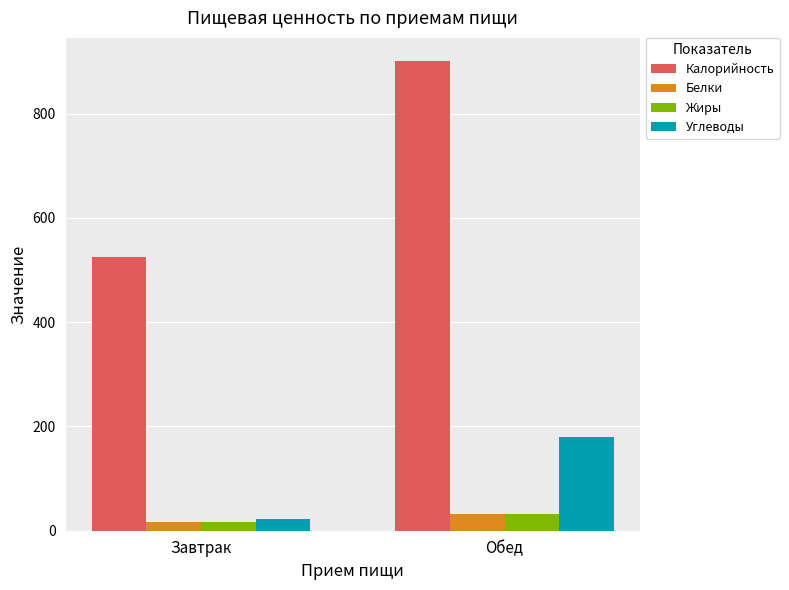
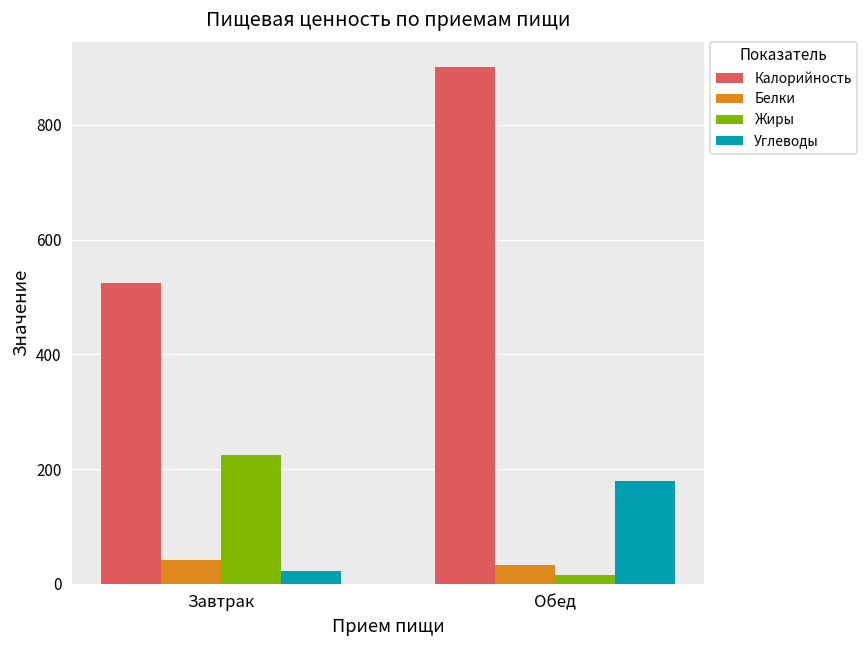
  {
    "Калорийность": {
      "Завтрак": 520,
      "Обед": 900
    },
    "Белки": {
-     "Завтрак": 20,
+     "Завтрак": 40,
      "Обед": 30
    },
    "Жиры": {
-     "Завтрак": 20,
-     "Обед": 30
+     "Завтрак": 230,
+     "Обед": 20
    },
    "Углеводы": {
      "Завтрак": 20,
      "Обед": 180
    }
  }
